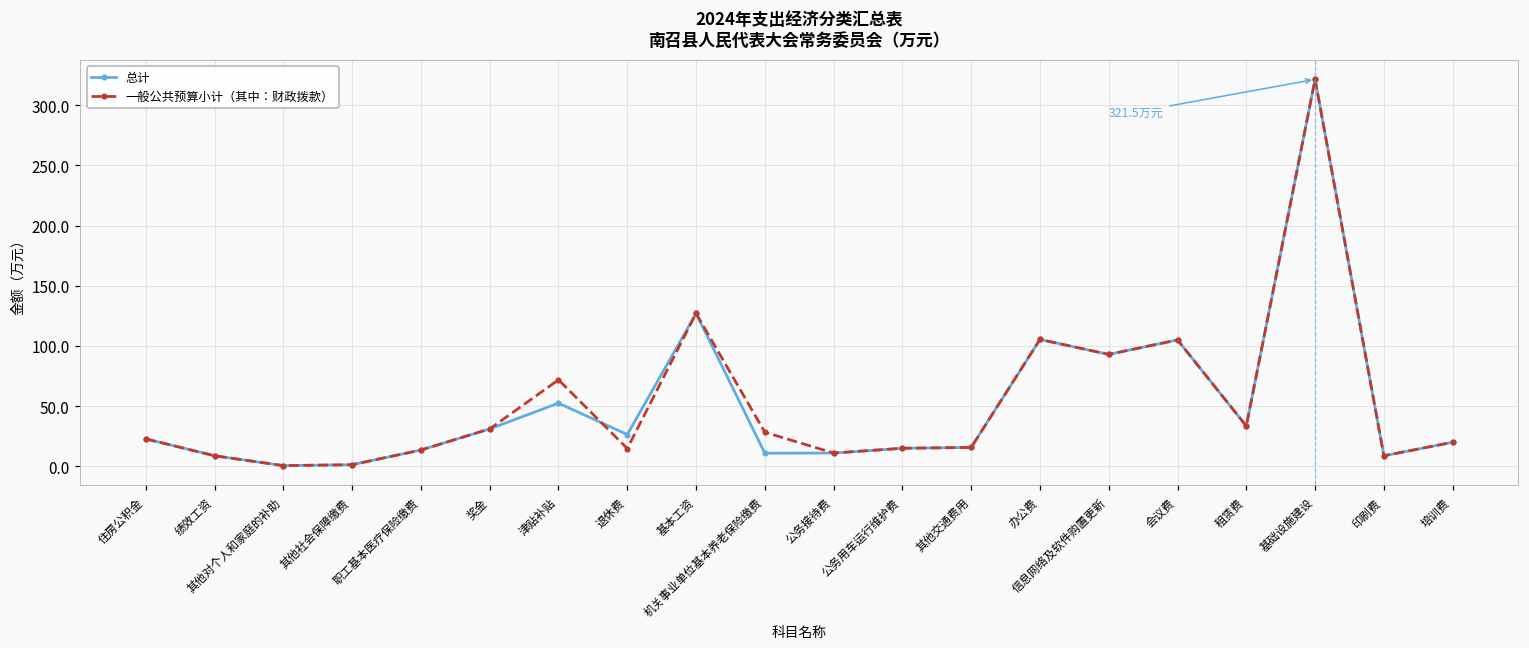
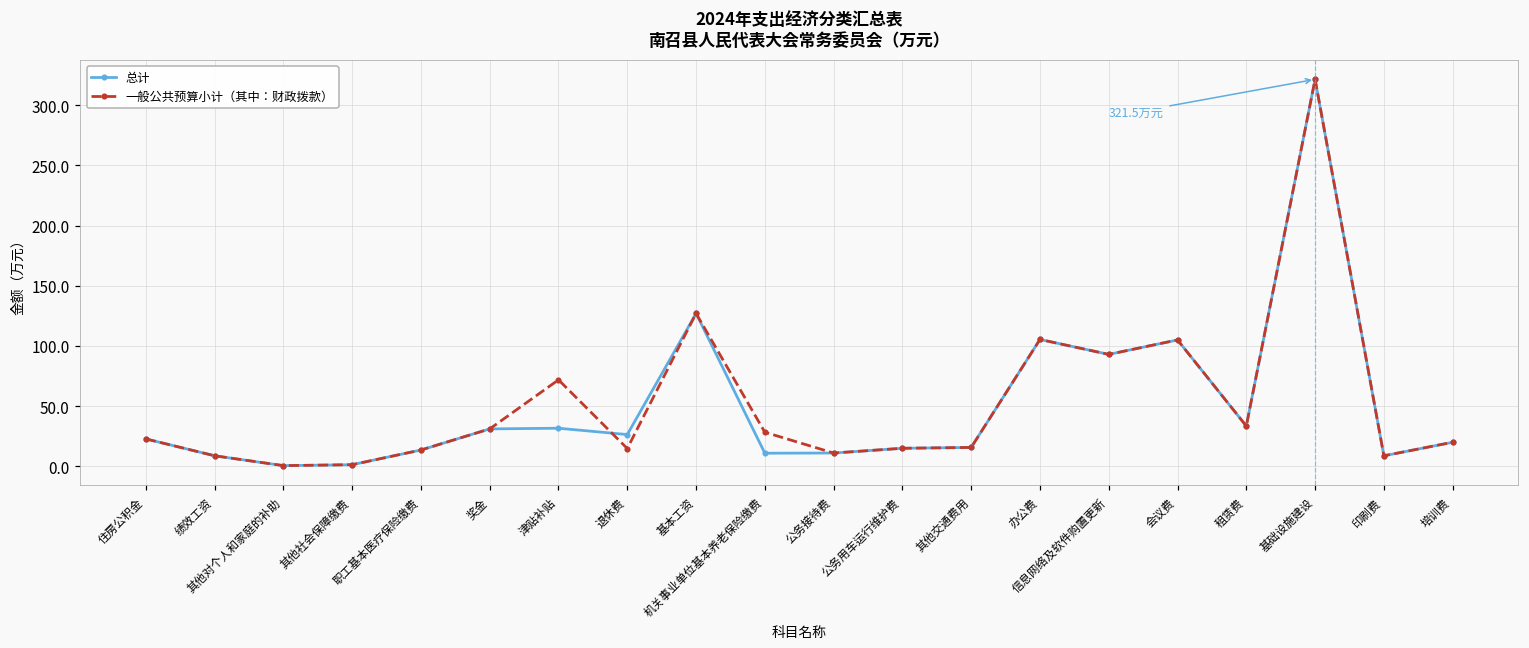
  {
    "总计": {
-     "津贴补贴": 52,
+     "津贴补贴": 32,
      "退休费": 26,
      "机关事业单位基本养老保险缴费": 11
    },
    "一般公共预算小计（其中：财政拨款）": {
      "津贴补贴": 72,
      "退休费": 15,
      "机关事业单位基本养老保险缴费": 28
    }
  }
